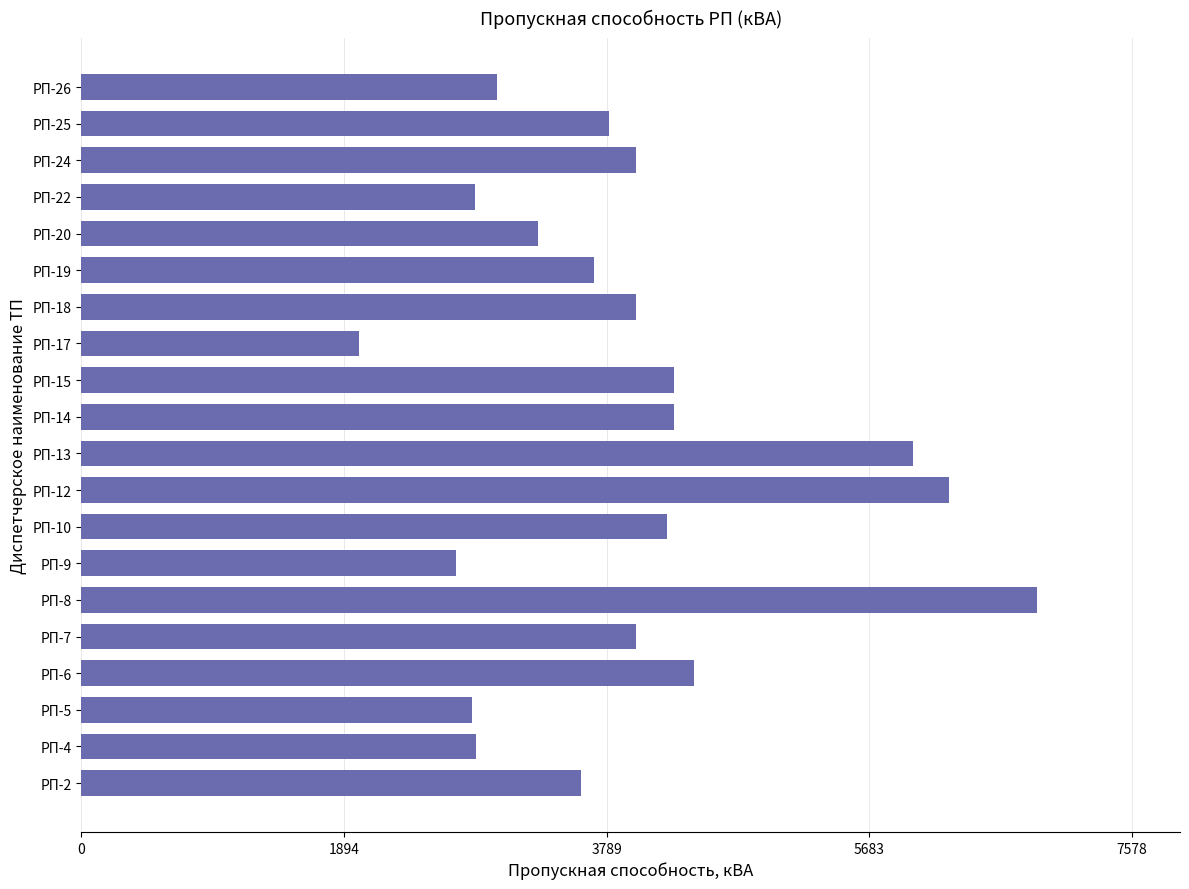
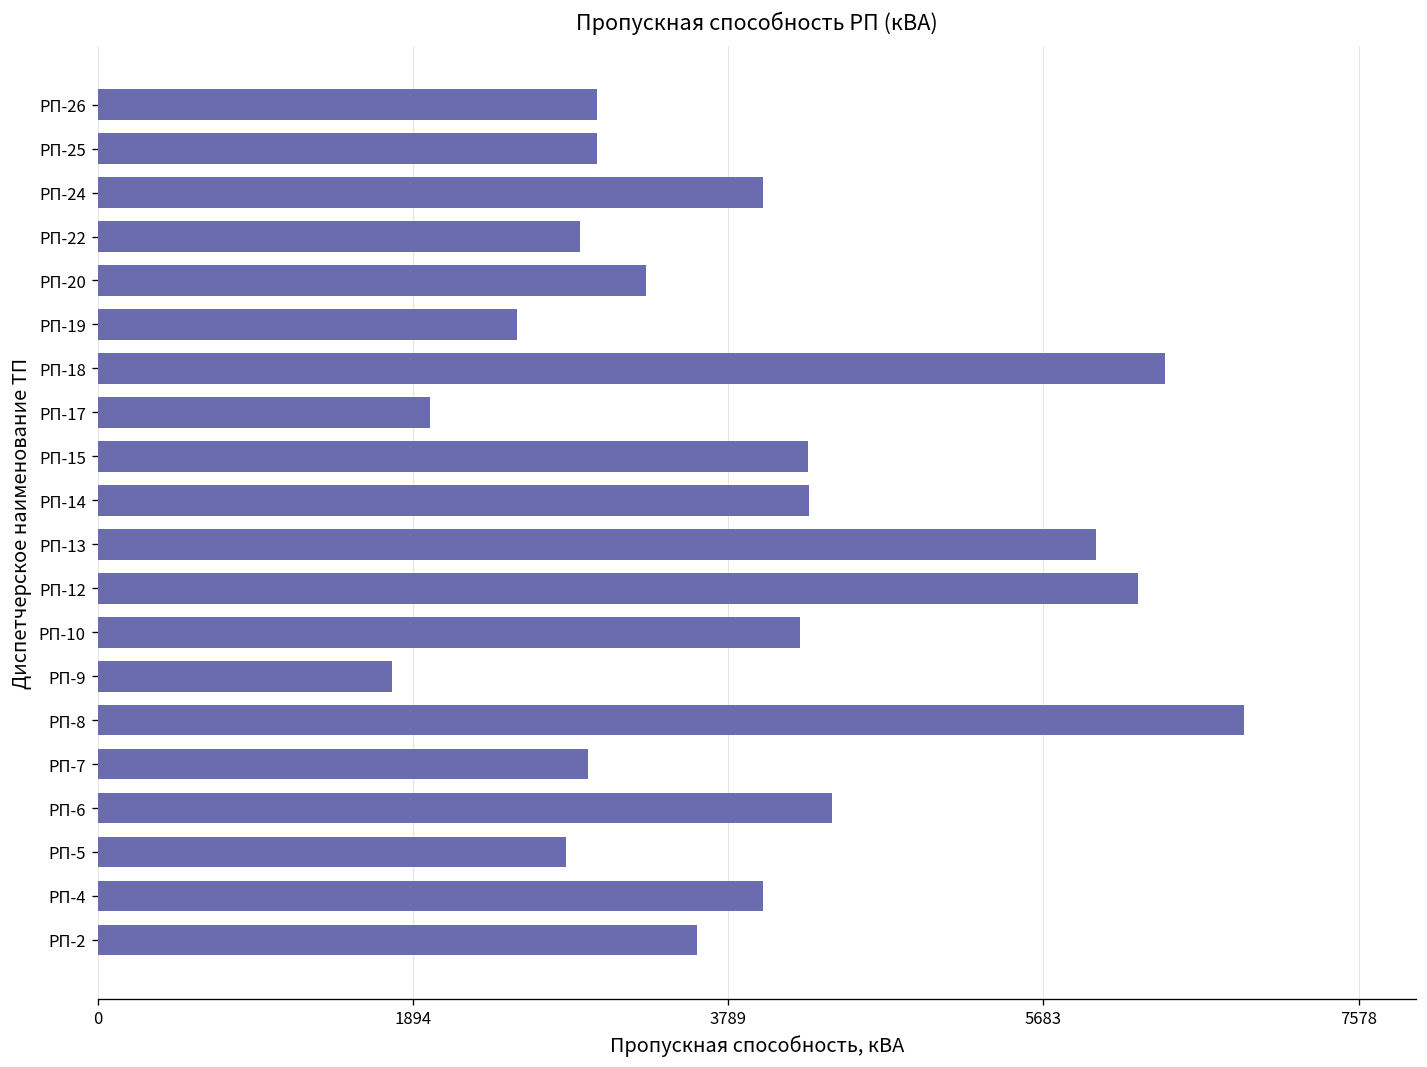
  {
    "РП-26": 3000,
-   "РП-25": 3800,
+   "РП-25": 3000,
    "РП-24": 4000,
-   "РП-22": 2840,
+   "РП-22": 2900,
    "РП-20": 3300,
-   "РП-19": 3700,
-   "РП-18": 4000,
+   "РП-19": 2520,
+   "РП-18": 6420,
    "РП-17": 2000,
    "РП-15": 4270,
    "РП-14": 4270,
    "РП-13": 6000,
    "РП-12": 6250,
    "РП-10": 4220,
-   "РП-9": 2700,
+   "РП-9": 1770,
    "РП-8": 6890,
-   "РП-7": 4000,
+   "РП-7": 2950,
    "РП-6": 4420,
    "РП-5": 2820,
-   "РП-4": 2850,
+   "РП-4": 4000,
    "РП-2": 3600
  }
